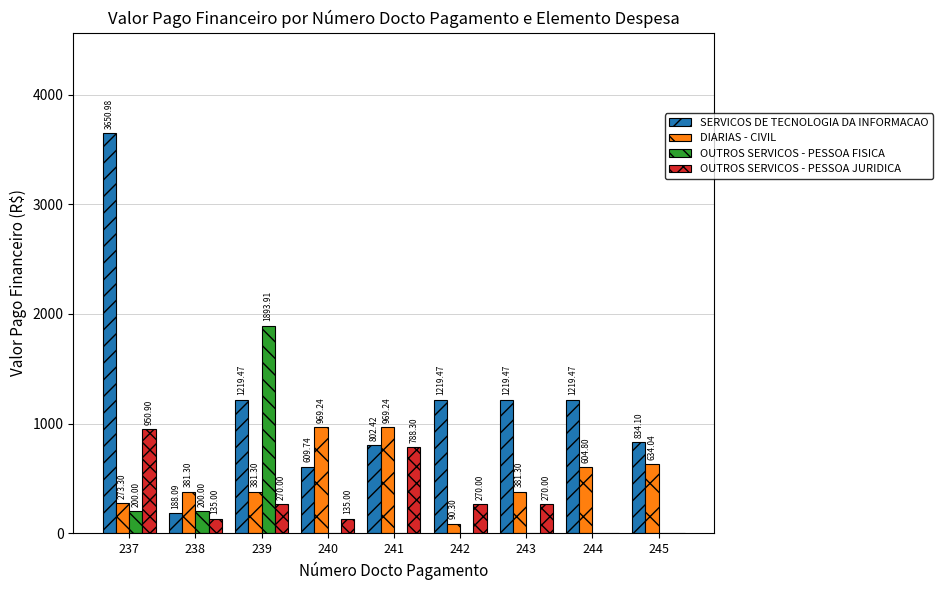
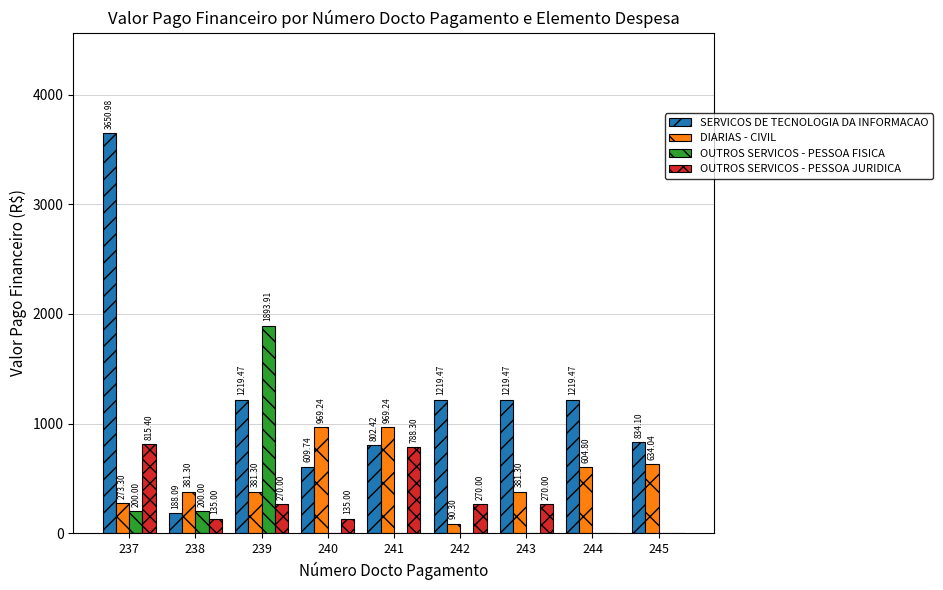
  {
    "SERVICOS DE TECNOLOGIA DA INFORMACAO": {
      "237": 3650.98,
      "238": 188.09,
      "239": 1219.47,
      "240": 609.74,
      "241": 802.42,
      "242": 1219.47,
      "243": 1219.47,
      "244": 1219.47,
      "245": 834.10
    },
    "DIARIAS - CIVIL": {
      "237": 273.30,
      "238": 381.30,
      "239": 381.30,
      "240": 969.24,
      "241": 969.24,
      "242": 90.30,
      "243": 381.30,
      "244": 604.80,
      "245": 634.04
    },
    "OUTROS SERVICOS - PESSOA FISICA": {
      "237": 200.00,
      "238": 200.00,
      "239": 1893.91
    },
    "OUTROS SERVICOS - PESSOA JURIDICA": {
-     "237": 950.90,
+     "237": 815.40,
      "238": 135.00,
      "239": 270.00,
      "240": 135.00,
      "241": 788.30,
      "242": 270.00,
      "243": 270.00
    }
  }
